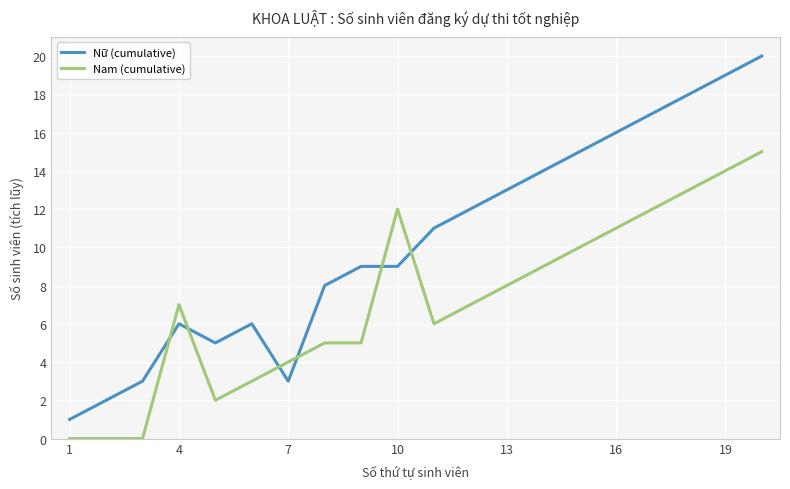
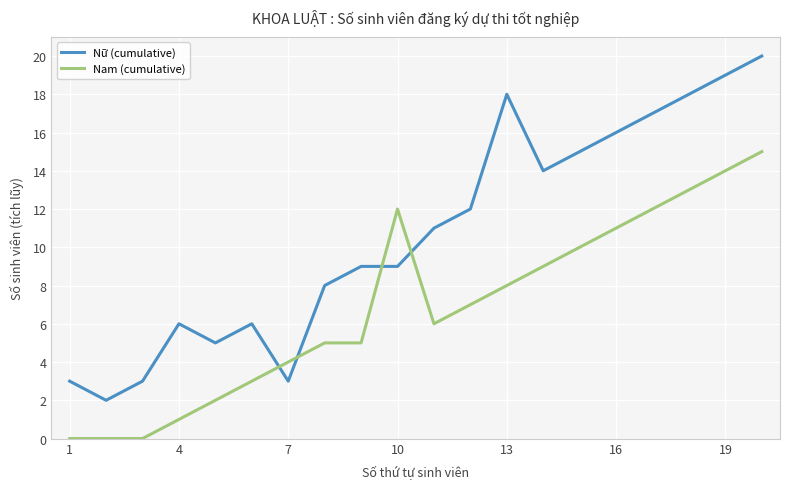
  {
    "Nữ (cumulative)": {
-     "1": 1,
+     "1": 3,
      "4": 6,
      "7": 3,
      "10": 9,
-     "13": 13,
+     "13": 18,
      "16": 16,
      "19": 19
    },
    "Nam (cumulative)": {
      "1": 0,
-     "4": 7,
+     "4": 1,
      "7": 4,
      "10": 12,
      "13": 8,
      "16": 11,
      "19": 14
    }
  }
